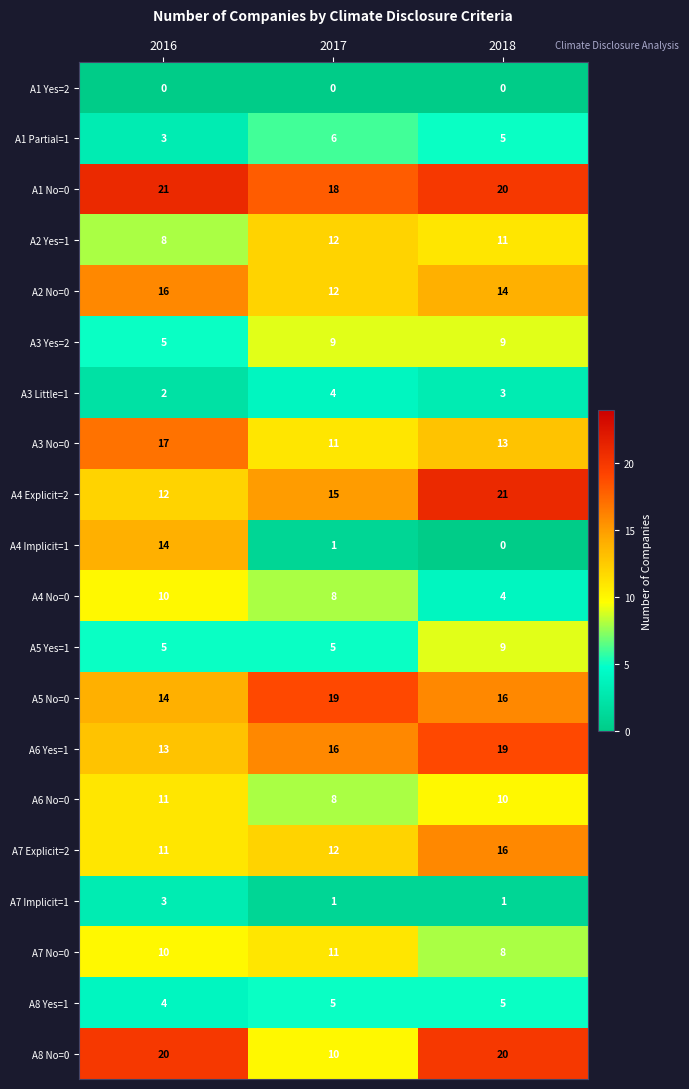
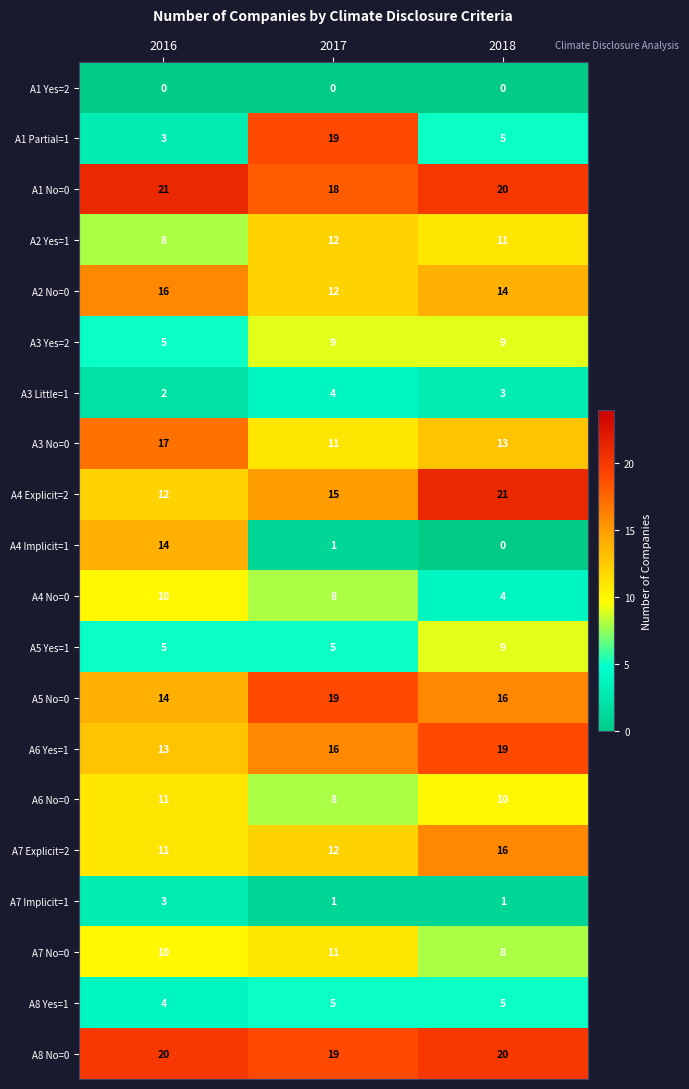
  {
    "A1 Yes=2": {
      "2016": 0,
      "2017": 0,
      "2018": 0
    },
    "A1 Partial=1": {
      "2016": 3,
-     "2017": 6,
+     "2017": 19,
      "2018": 5
    },
    "A1 No=0": {
      "2016": 21,
      "2017": 18,
      "2018": 20
    },
    "A2 Yes=1": {
      "2016": 8,
      "2017": 12,
      "2018": 11
    },
    "A2 No=0": {
      "2016": 16,
      "2017": 12,
      "2018": 14
    },
    "A3 Yes=2": {
      "2016": 5,
      "2017": 9,
      "2018": 9
    },
    "A3 Little=1": {
      "2016": 2,
      "2017": 4,
      "2018": 3
    },
    "A3 No=0": {
      "2016": 17,
      "2017": 11,
      "2018": 13
    },
    "A4 Explicit=2": {
      "2016": 12,
      "2017": 15,
      "2018": 21
    },
    "A4 Implicit=1": {
      "2016": 14,
      "2017": 1,
      "2018": 0
    },
    "A4 No=0": {
      "2016": 10,
      "2017": 8,
      "2018": 4
    },
    "A5 Yes=1": {
      "2016": 5,
      "2017": 5,
      "2018": 9
    },
    "A5 No=0": {
      "2016": 14,
      "2017": 19,
      "2018": 16
    },
    "A6 Yes=1": {
      "2016": 13,
      "2017": 16,
      "2018": 19
    },
    "A6 No=0": {
      "2016": 11,
      "2017": 8,
      "2018": 10
    },
    "A7 Explicit=2": {
      "2016": 11,
      "2017": 12,
      "2018": 16
    },
    "A7 Implicit=1": {
      "2016": 3,
      "2017": 1,
      "2018": 1
    },
    "A7 No=0": {
      "2016": 10,
      "2017": 11,
      "2018": 8
    },
    "A8 Yes=1": {
      "2016": 4,
      "2017": 5,
      "2018": 5
    },
    "A8 No=0": {
      "2016": 20,
-     "2017": 10,
+     "2017": 19,
      "2018": 20
    }
  }
